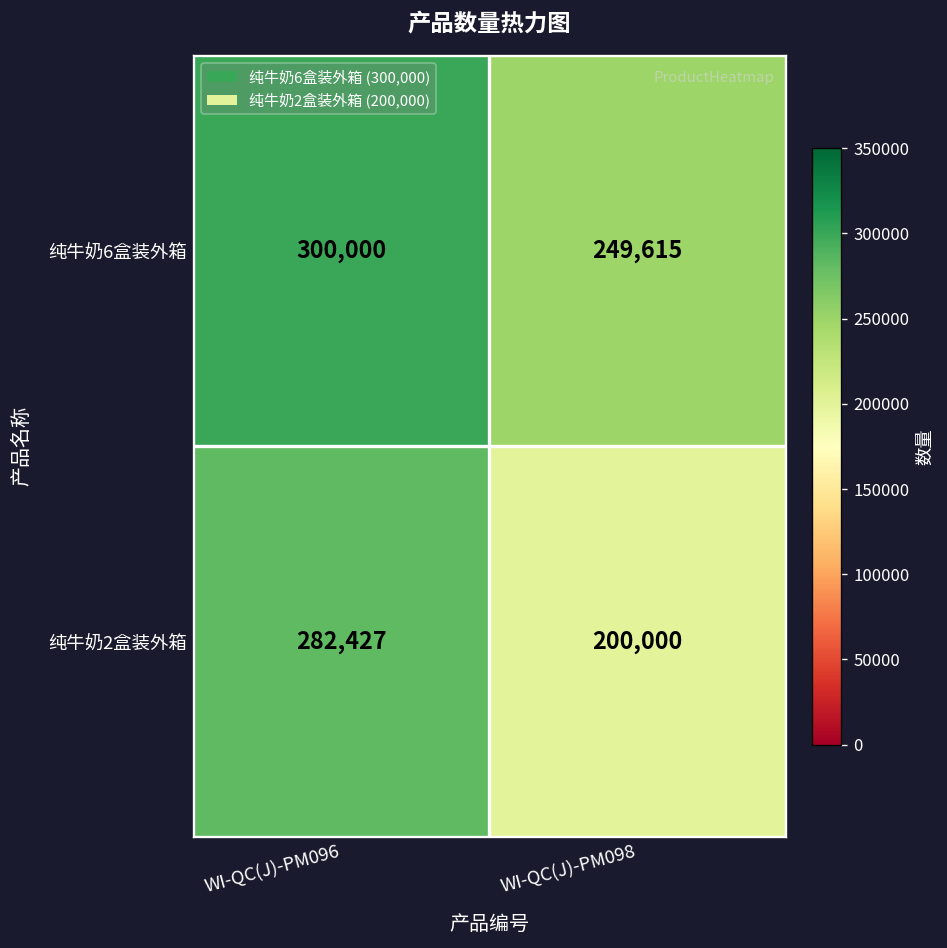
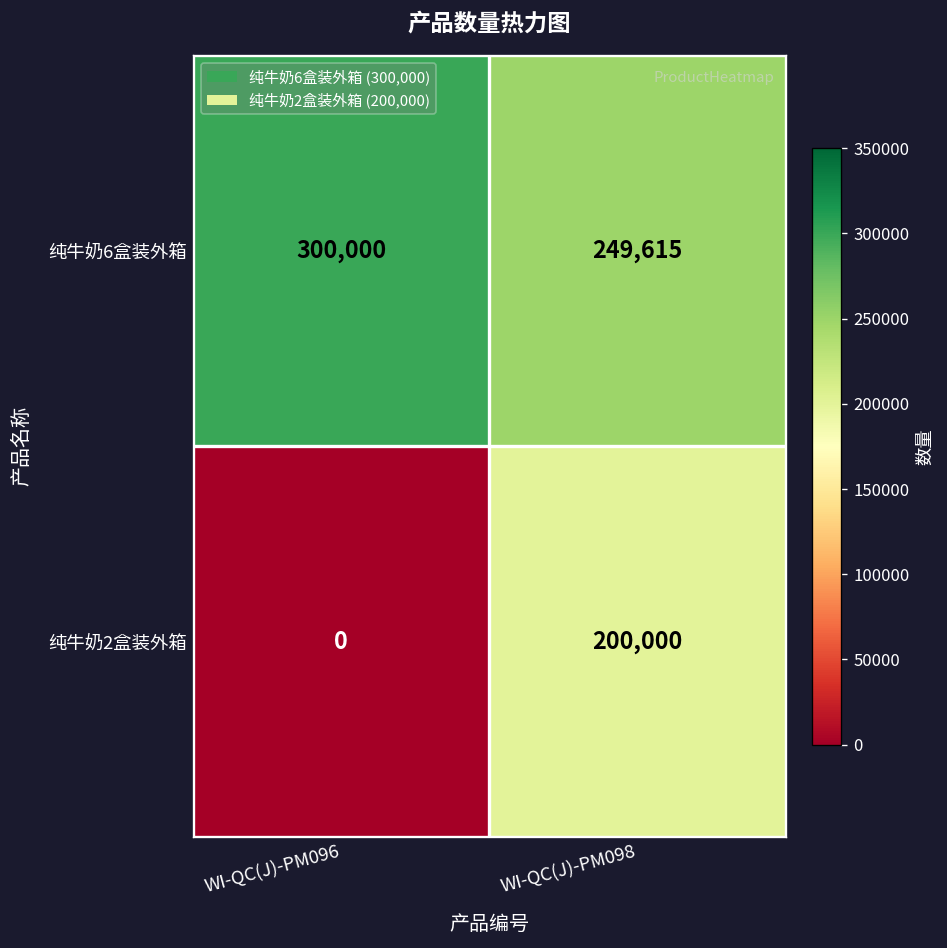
  {
    "纯牛奶6盒装外箱": {
      "WI-QC(J)-PM096": "300,000"
    },
    "纯牛奶2盒装外箱": {
-     "WI-QC(J)-PM096": "282,427",
+     "WI-QC(J)-PM096": "0",
      "WI-QC(J)-PM098": "200,000"
    }
  }
